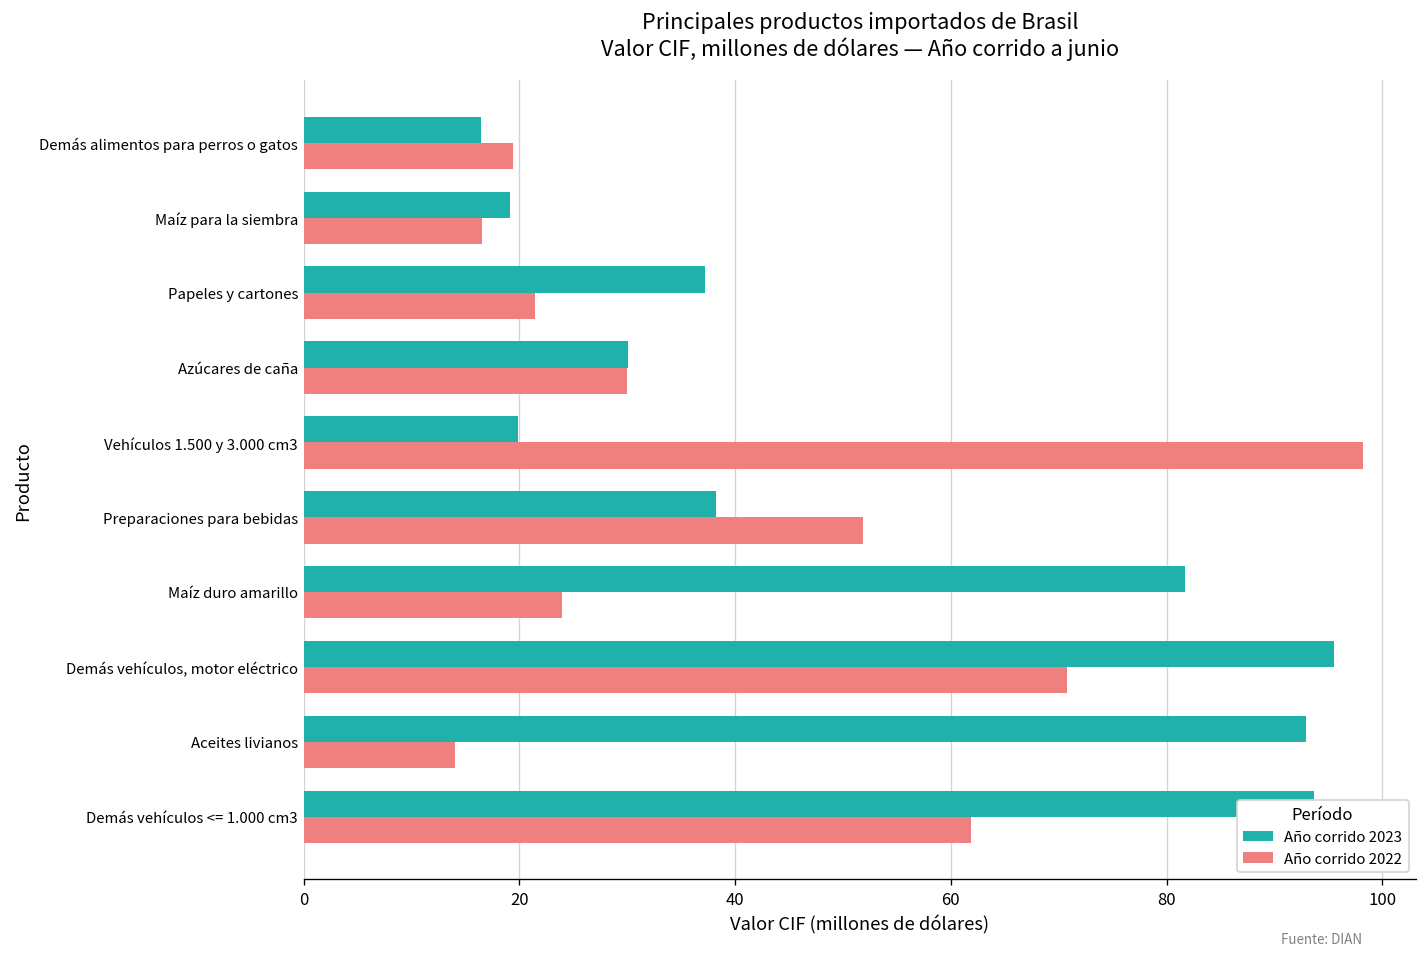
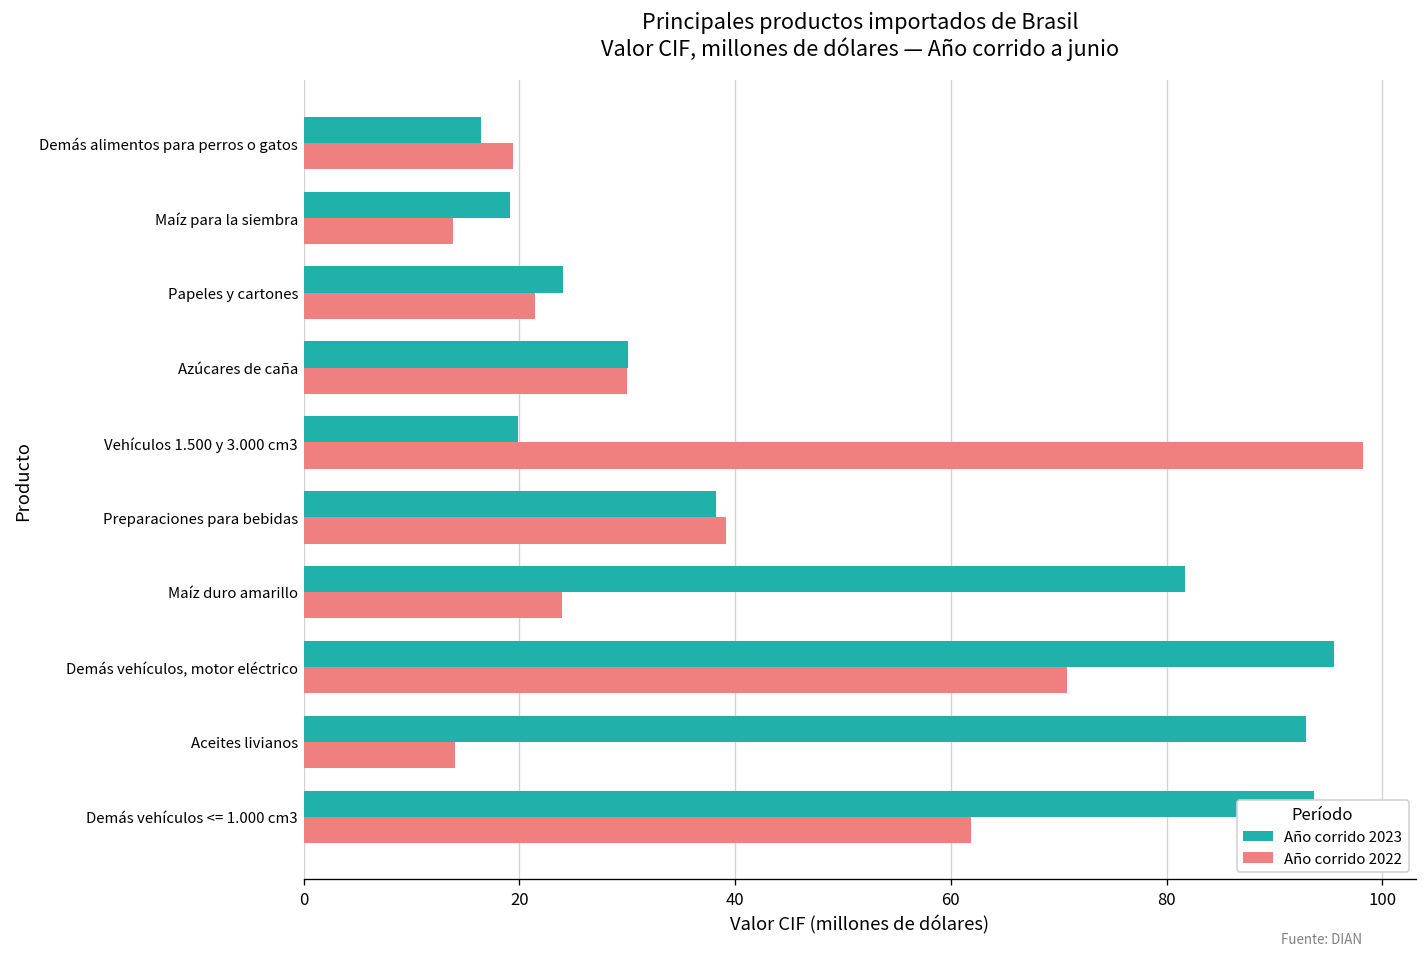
  {
    "Año corrido 2023": {
      "Demás alimentos para perros o gatos": 16,
      "Maíz para la siembra": 19,
-     "Papeles y cartones": 37,
+     "Papeles y cartones": 24,
      "Azúcares de caña": 30,
      "Vehículos 1.500 y 3.000 cm3": 20,
      "Preparaciones para bebidas": 38,
      "Maíz duro amarillo": 82,
      "Demás vehículos, motor eléctrico": 95,
      "Aceites livianos": 93
    },
    "Año corrido 2022": {
      "Demás alimentos para perros o gatos": 19,
-     "Maíz para la siembra": 17,
+     "Maíz para la siembra": 14,
      "Papeles y cartones": 21,
      "Azúcares de caña": 30,
      "Vehículos 1.500 y 3.000 cm3": 98,
-     "Preparaciones para bebidas": 52,
+     "Preparaciones para bebidas": 39,
      "Maíz duro amarillo": 24,
      "Demás vehículos, motor eléctrico": 71,
      "Aceites livianos": 14,
      "Demás vehículos <= 1.000 cm3": 62
    }
  }
